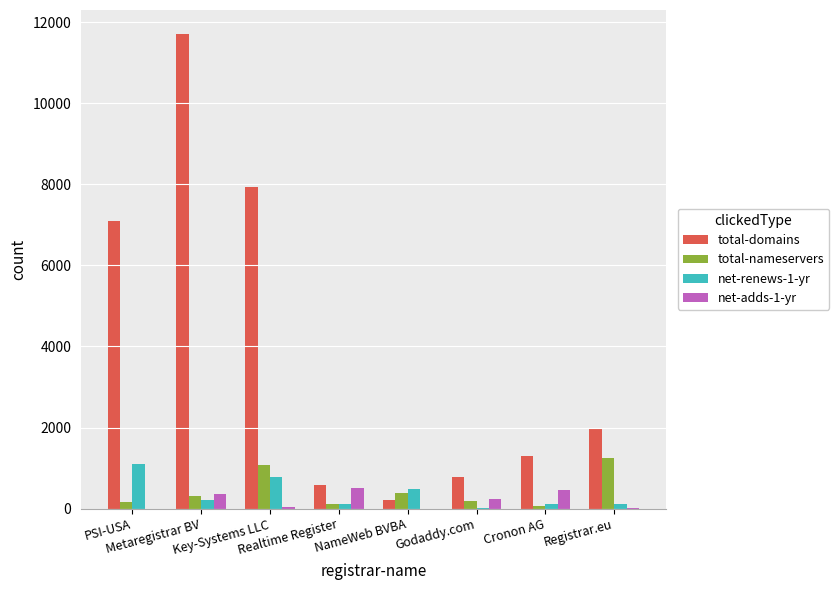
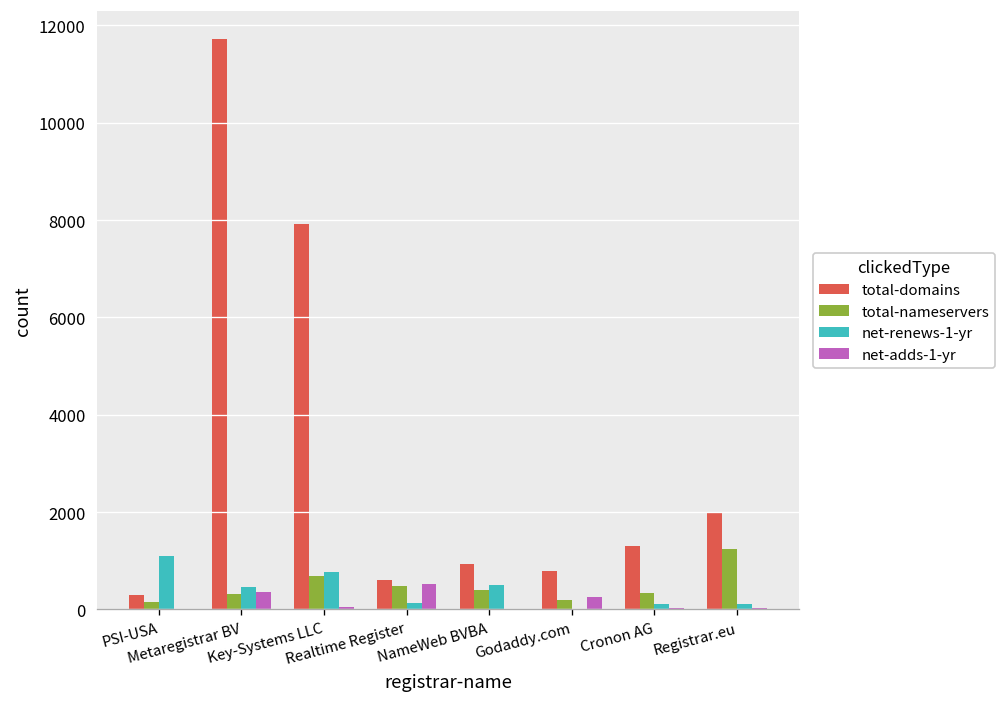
  {
    "total-domains": {
-     "PSI-USA": 7100,
+     "PSI-USA": 300,
      "Metaregistrar BV": 11700,
      "Key-Systems LLC": 7900,
      "Realtime Register": 600,
-     "NameWeb BVBA": 200,
+     "NameWeb BVBA": 900,
      "Godaddy.com": 800,
      "Cronon AG": 1300,
      "Registrar.eu": 2000
    },
    "total-nameservers": {
      "PSI-USA": 200,
      "Metaregistrar BV": 300,
-     "Key-Systems LLC": 1100,
-     "Realtime Register": 100,
+     "Key-Systems LLC": 700,
+     "Realtime Register": 500,
      "NameWeb BVBA": 400,
      "Godaddy.com": 200,
-     "Cronon AG": 100,
+     "Cronon AG": 300,
      "Registrar.eu": 1200
    },
    "net-renews-1-yr": {
      "PSI-USA": 1100,
-     "Metaregistrar BV": 200,
+     "Metaregistrar BV": 500,
      "Key-Systems LLC": 800,
      "Realtime Register": 100,
      "NameWeb BVBA": 500,
      "Cronon AG": 100,
      "Registrar.eu": 100
    },
    "net-adds-1-yr": {
      "Metaregistrar BV": 400,
      "Realtime Register": 500,
      "Godaddy.com": 300,
-     "Cronon AG": 500
+     "Cronon AG": 0
    }
  }
